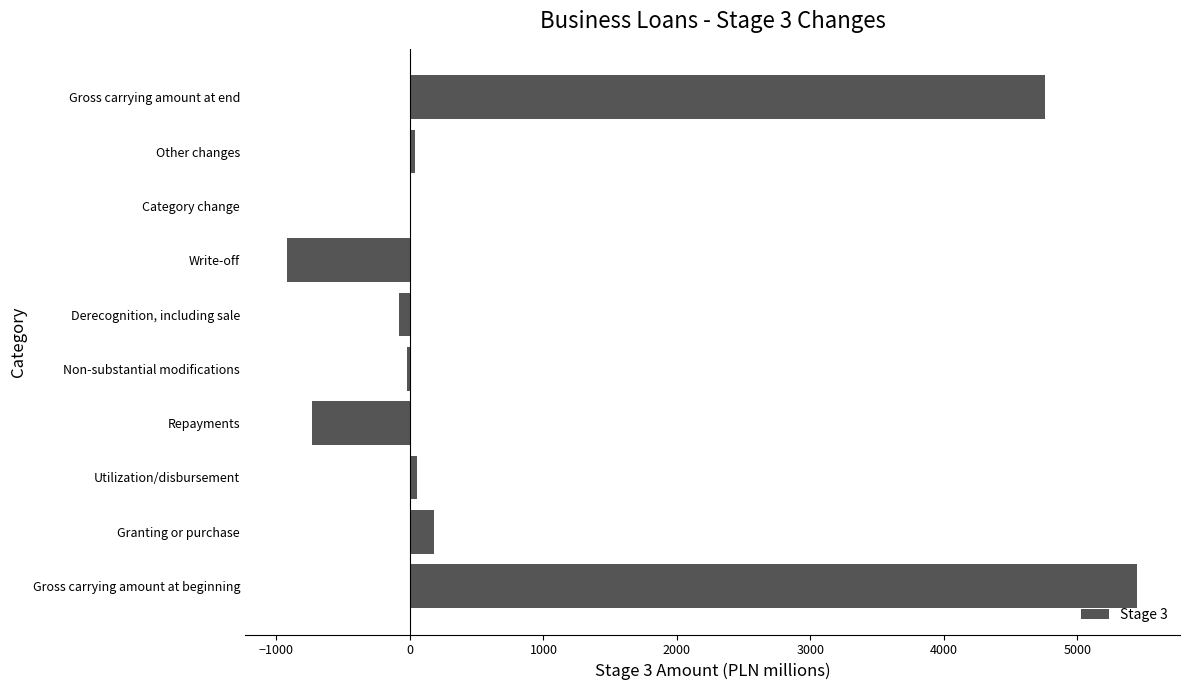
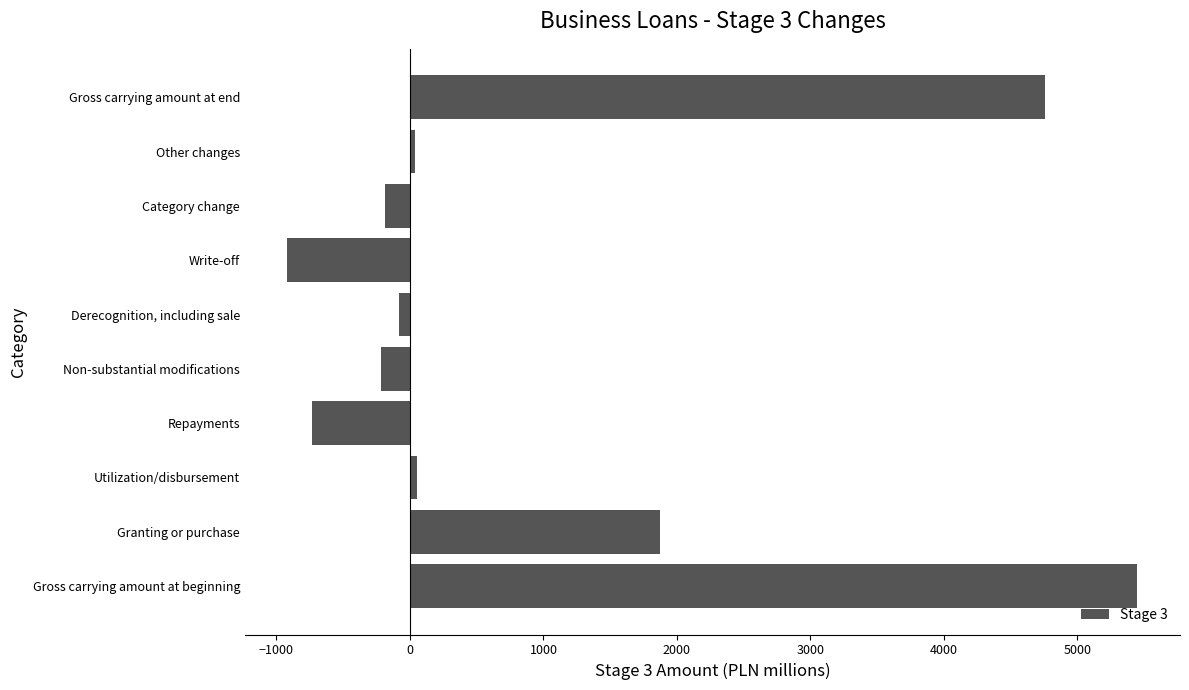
  {
    "Gross carrying amount at end": 4760,
    "Other changes": 30,
-   "Category change": 0,
+   "Category change": -180,
    "Write-off": -920,
    "Derecognition, including sale": -80,
-   "Non-substantial modifications": -30,
+   "Non-substantial modifications": -220,
    "Repayments": -730,
    "Utilization/disbursement": 60,
-   "Granting or purchase": 180,
+   "Granting or purchase": 1870,
    "Gross carrying amount at beginning": 5450
  }
